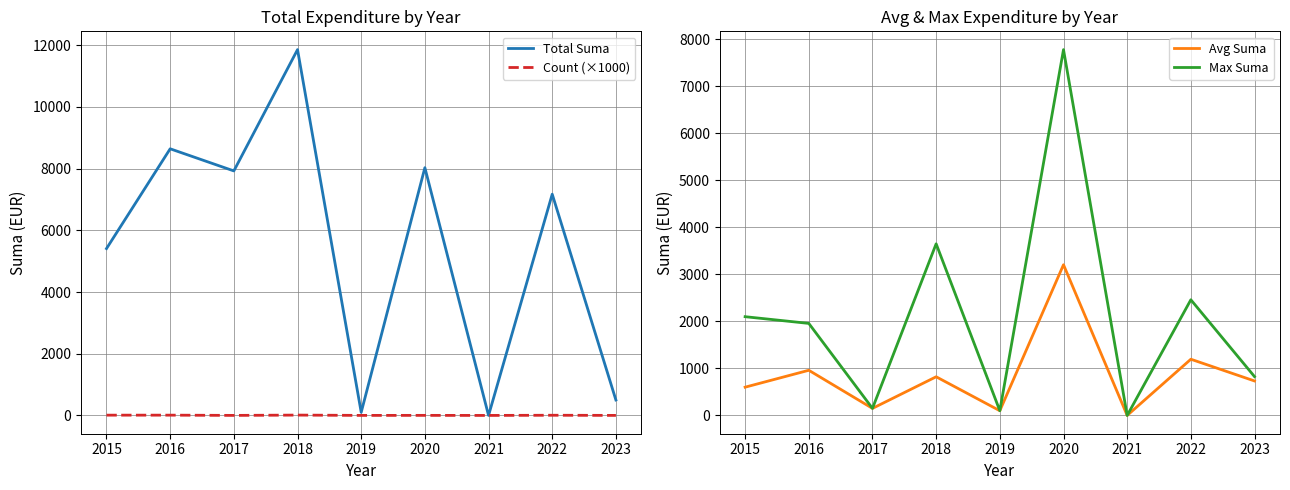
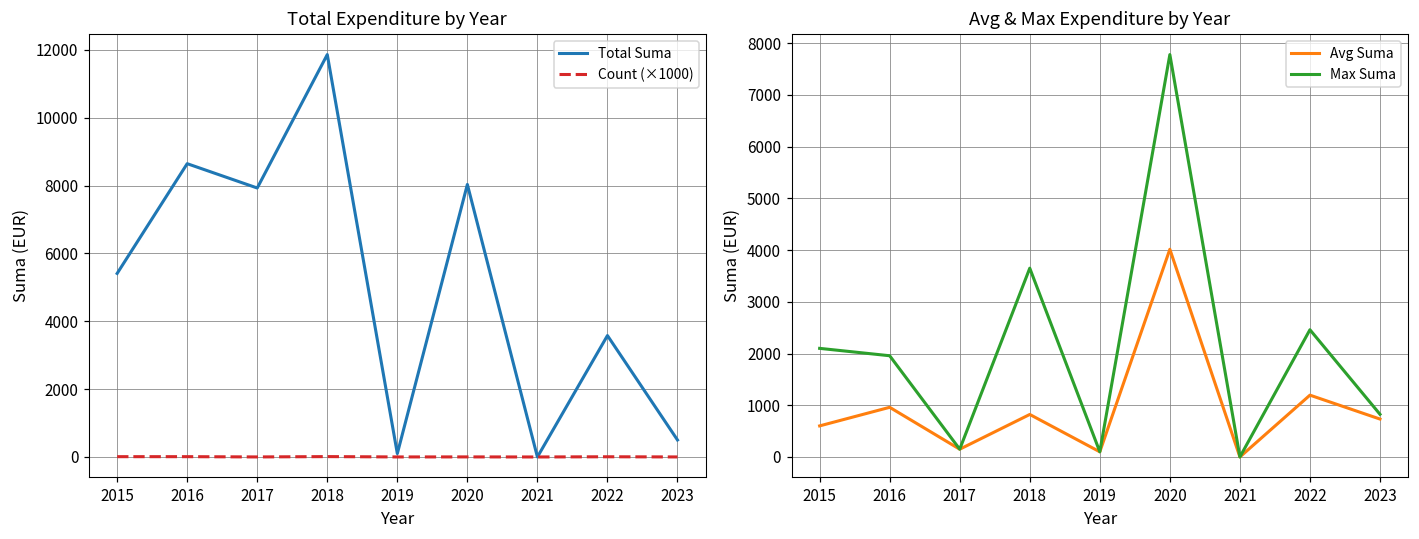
  {
    "Total Expenditure by Year": {
      "Total Suma": {
        "2015": 5400,
        "2016": 8600,
        "2017": 7900,
        "2018": 11900,
        "2019": 100,
        "2020": 8000,
-       "2022": 7200,
+       "2022": 3600,
        "2023": 500
      },
      "Count (×1000)": {
        "2015": 0,
        "2016": 0,
        "2017": 0,
        "2018": 0,
        "2019": 0,
        "2020": 0,
        "2022": 0,
        "2023": 0
      }
    },
    "Avg & Max Expenditure by Year": {
      "Avg Suma": {
        "2015": 600,
        "2016": 1000,
        "2018": 800,
-       "2020": 3200,
+       "2020": 4000,
        "2022": 1200,
        "2023": 700
      },
      "Max Suma": {
        "2015": 2100,
        "2016": 2000,
        "2018": 3700,
        "2020": 7800,
        "2022": 2500,
        "2023": 800
      }
    }
  }
